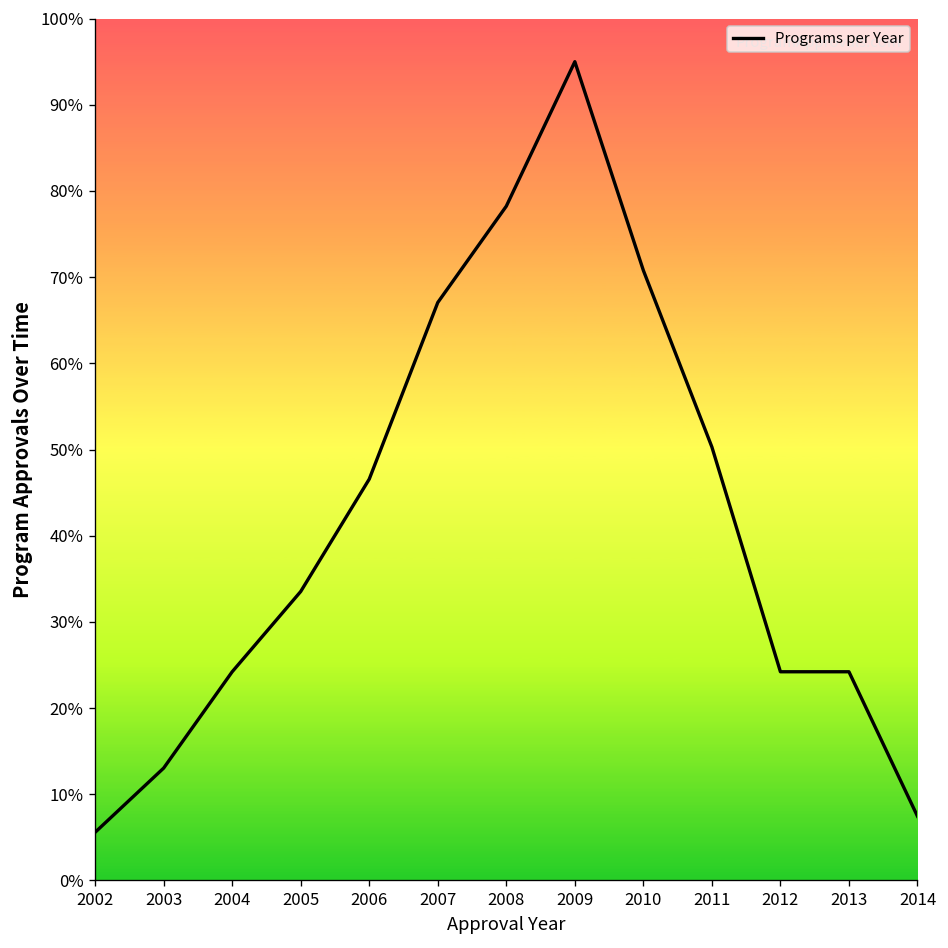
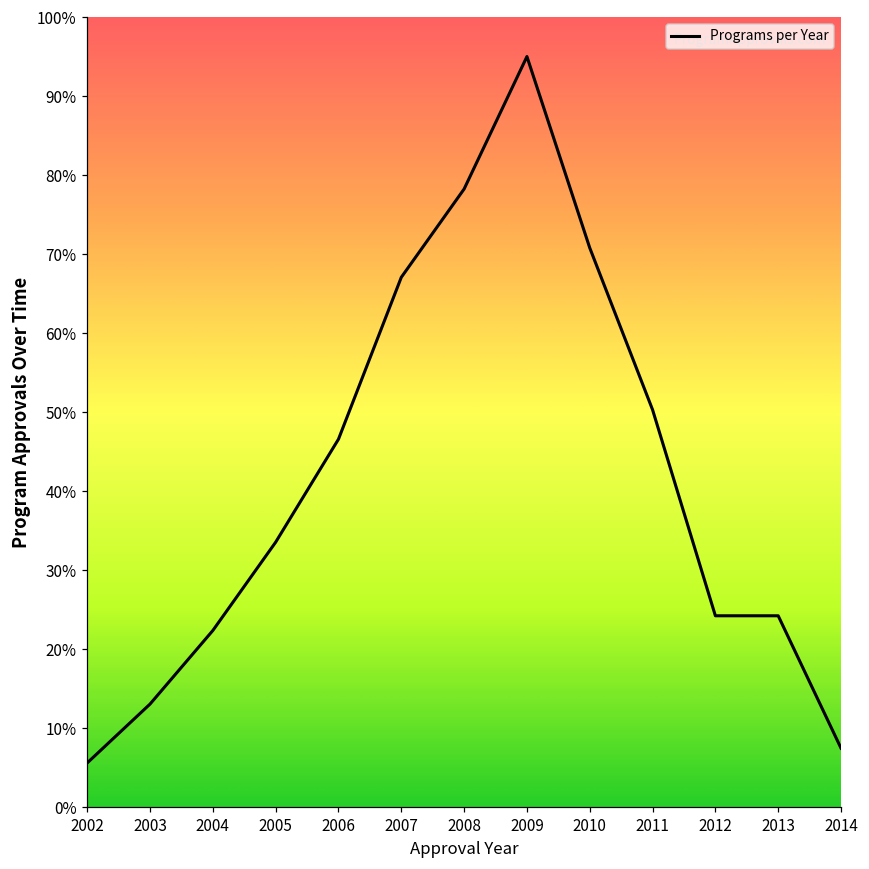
  {
    "2002": "6%",
    "2003": "13%",
-   "2004": "24%",
+   "2004": "22%",
    "2005": "34%",
    "2006": "47%",
    "2007": "67%",
    "2008": "78%",
    "2009": "95%",
    "2010": "71%",
    "2011": "50%",
    "2012": "24%",
    "2013": "24%",
    "2014": "7%"
  }
